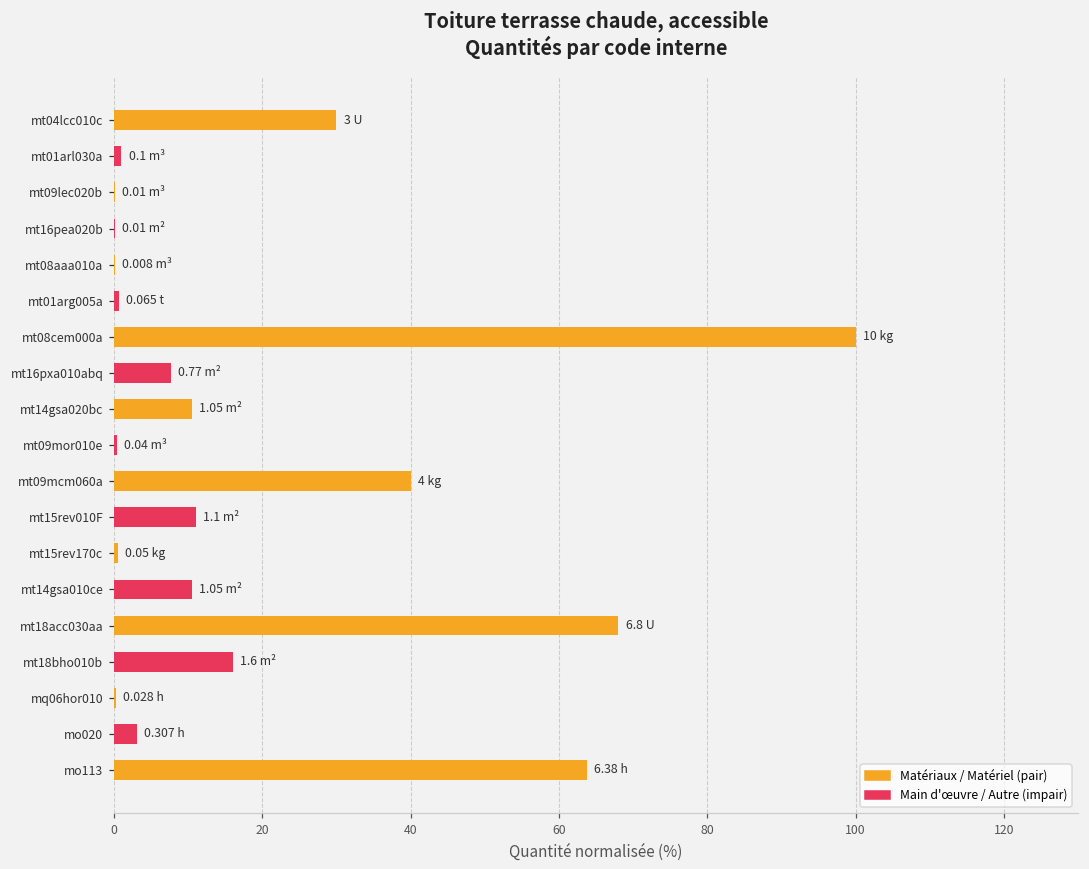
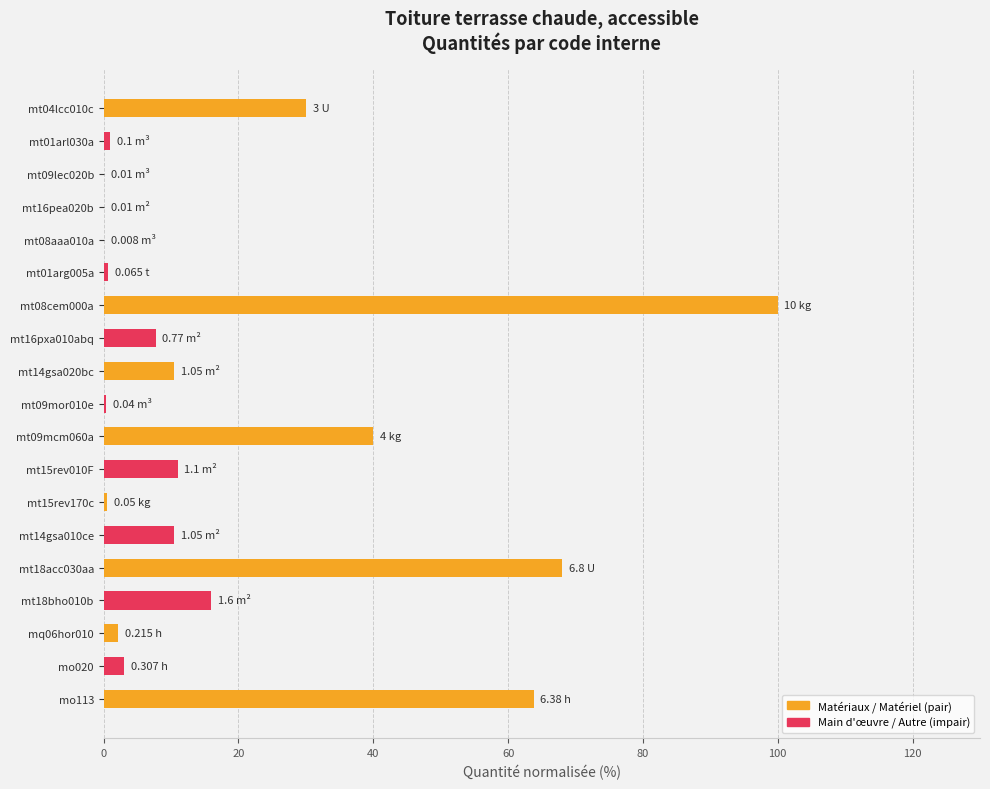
  {
-   "mq06hor010": 0.028
+   "mq06hor010": 0.215
  }
